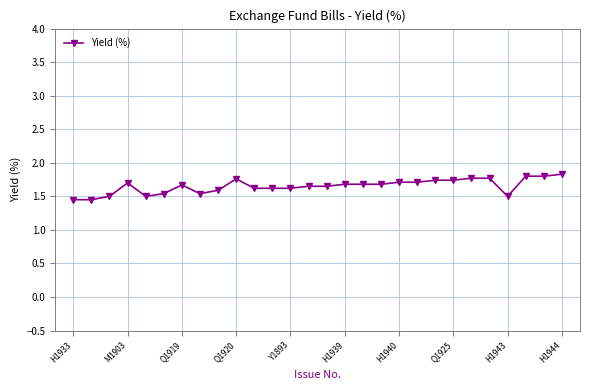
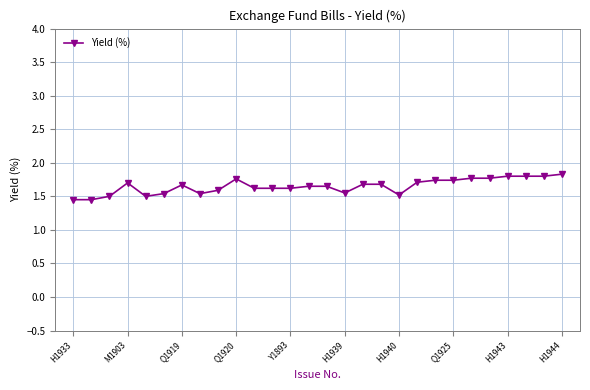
  {
    "H1933": 1.5,
    "M1903": 1.7,
    "Q1919": 1.7,
    "Q1920": 1.8,
    "Y1893": 1.6,
-   "H1939": 1.7,
-   "H1940": 1.7,
+   "H1939": 1.6,
+   "H1940": 1.5,
    "Q1925": 1.7,
-   "H1943": 1.5,
+   "H1943": 1.8,
    "H1944": 1.8
  }
